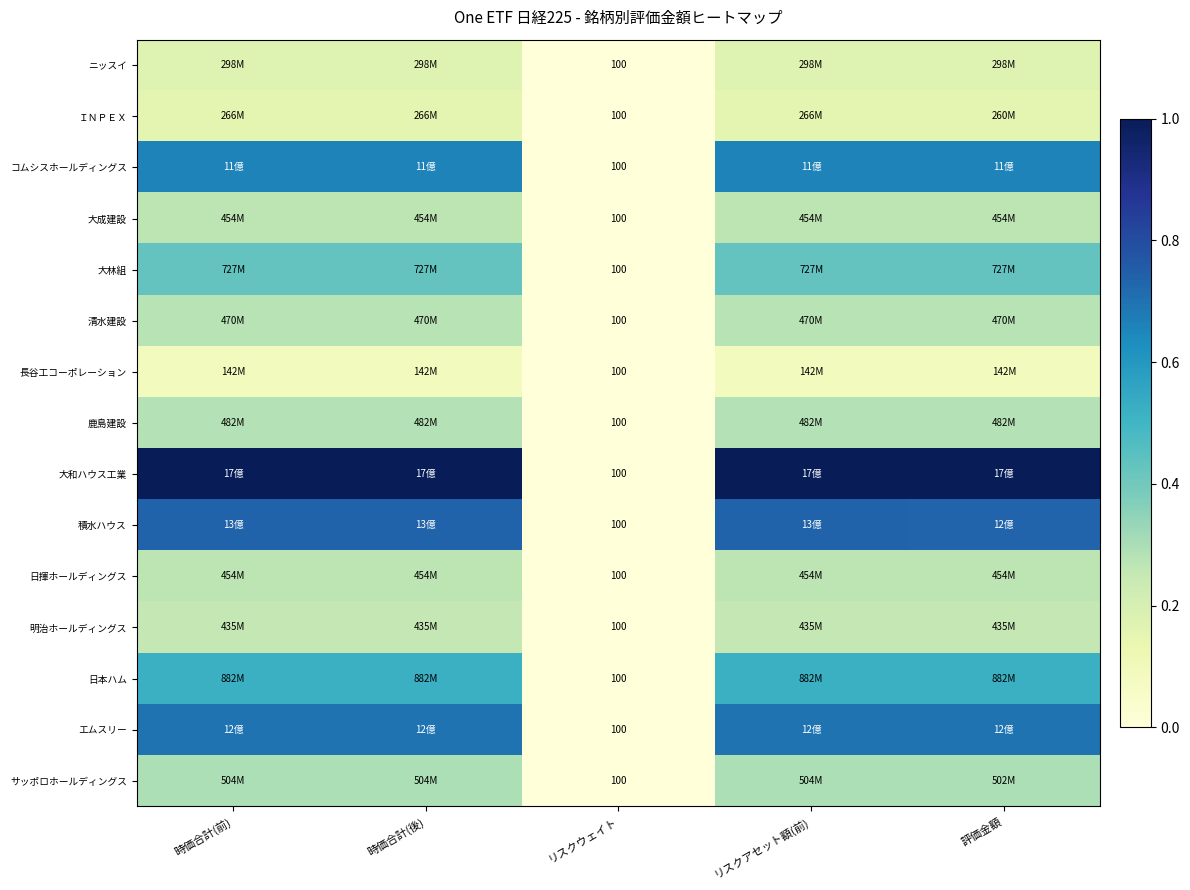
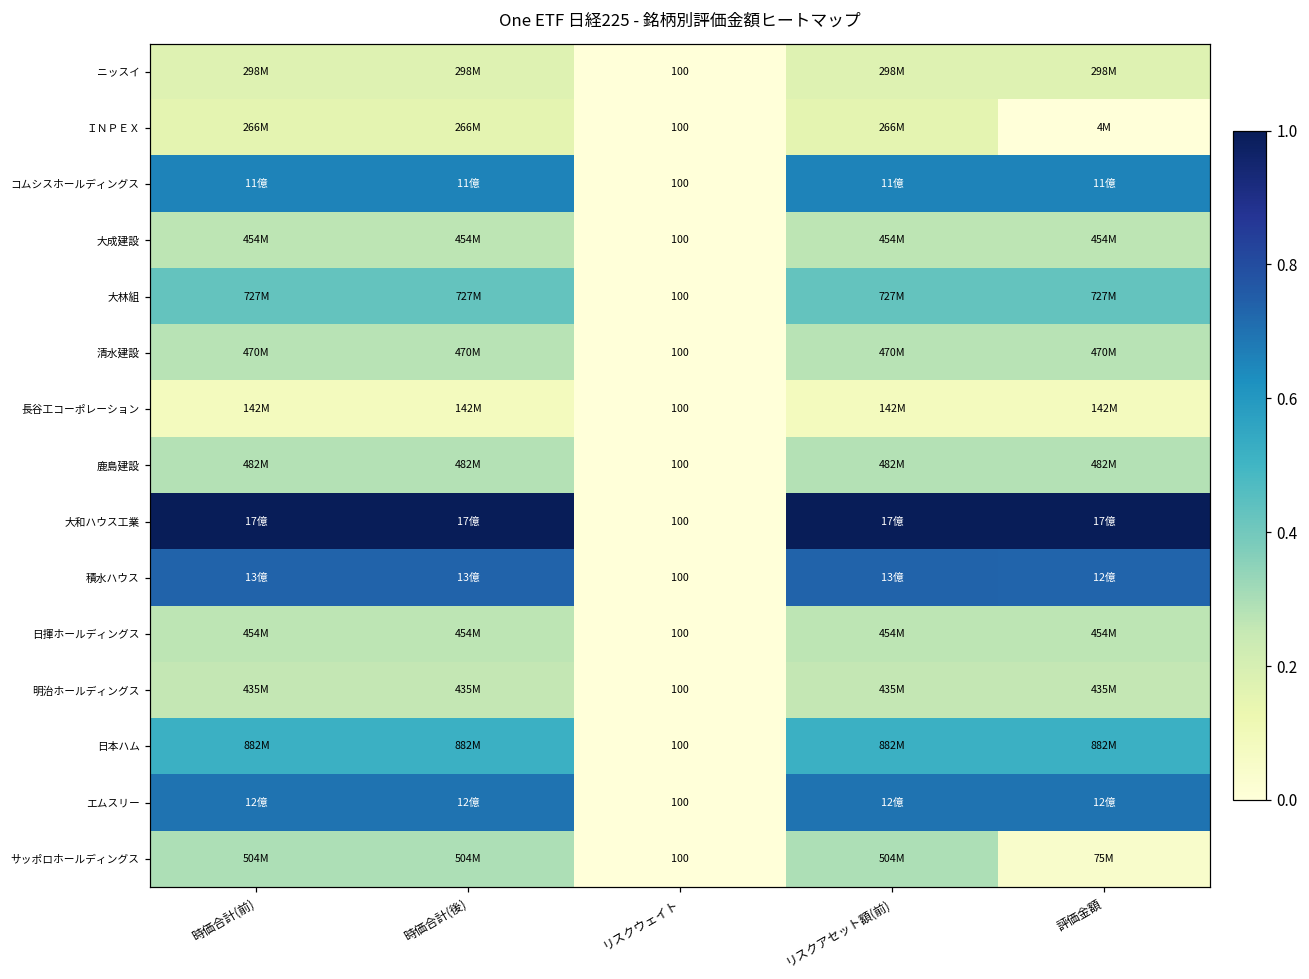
  {
    "ニッスイ": {
      "時価合計(前)": "298M",
      "時価合計(後)": "298M",
      "リスクウェイト": "100",
      "リスクアセット額(前)": "298M",
      "評価金額": "298M"
    },
    "ＩＮＰＥＸ": {
      "時価合計(前)": "266M",
      "時価合計(後)": "266M",
      "リスクウェイト": "100",
      "リスクアセット額(前)": "266M",
-     "評価金額": "260M"
+     "評価金額": "4M"
    },
    "コムシスホールディングス": {
      "時価合計(前)": "11億",
      "時価合計(後)": "11億",
      "リスクウェイト": "100",
      "リスクアセット額(前)": "11億",
      "評価金額": "11億"
    },
    "大成建設": {
      "時価合計(前)": "454M",
      "時価合計(後)": "454M",
      "リスクウェイト": "100",
      "リスクアセット額(前)": "454M",
      "評価金額": "454M"
    },
    "大林組": {
      "時価合計(前)": "727M",
      "時価合計(後)": "727M",
      "リスクウェイト": "100",
      "リスクアセット額(前)": "727M",
      "評価金額": "727M"
    },
    "清水建設": {
      "時価合計(前)": "470M",
      "時価合計(後)": "470M",
      "リスクウェイト": "100",
      "リスクアセット額(前)": "470M",
      "評価金額": "470M"
    },
    "長谷工コーポレーション": {
      "時価合計(前)": "142M",
      "時価合計(後)": "142M",
      "リスクウェイト": "100",
      "リスクアセット額(前)": "142M",
      "評価金額": "142M"
    },
    "鹿島建設": {
      "時価合計(前)": "482M",
      "時価合計(後)": "482M",
      "リスクウェイト": "100",
      "リスクアセット額(前)": "482M",
      "評価金額": "482M"
    },
    "大和ハウス工業": {
      "時価合計(前)": "17億",
      "時価合計(後)": "17億",
      "リスクウェイト": "100",
      "リスクアセット額(前)": "17億",
      "評価金額": "17億"
    },
    "積水ハウス": {
      "時価合計(前)": "13億",
      "時価合計(後)": "13億",
      "リスクウェイト": "100",
      "リスクアセット額(前)": "13億",
      "評価金額": "12億"
    },
    "日揮ホールディングス": {
      "時価合計(前)": "454M",
      "時価合計(後)": "454M",
      "リスクウェイト": "100",
      "リスクアセット額(前)": "454M",
      "評価金額": "454M"
    },
    "明治ホールディングス": {
      "時価合計(前)": "435M",
      "時価合計(後)": "435M",
      "リスクウェイト": "100",
      "リスクアセット額(前)": "435M",
      "評価金額": "435M"
    },
    "日本ハム": {
      "時価合計(前)": "882M",
      "時価合計(後)": "882M",
      "リスクウェイト": "100",
      "リスクアセット額(前)": "882M",
      "評価金額": "882M"
    },
    "エムスリー": {
      "時価合計(前)": "12億",
      "時価合計(後)": "12億",
      "リスクウェイト": "100",
      "リスクアセット額(前)": "12億",
      "評価金額": "12億"
    },
    "サッポロホールディングス": {
      "時価合計(前)": "504M",
      "時価合計(後)": "504M",
      "リスクウェイト": "100",
      "リスクアセット額(前)": "504M",
-     "評価金額": "502M"
+     "評価金額": "75M"
    }
  }
